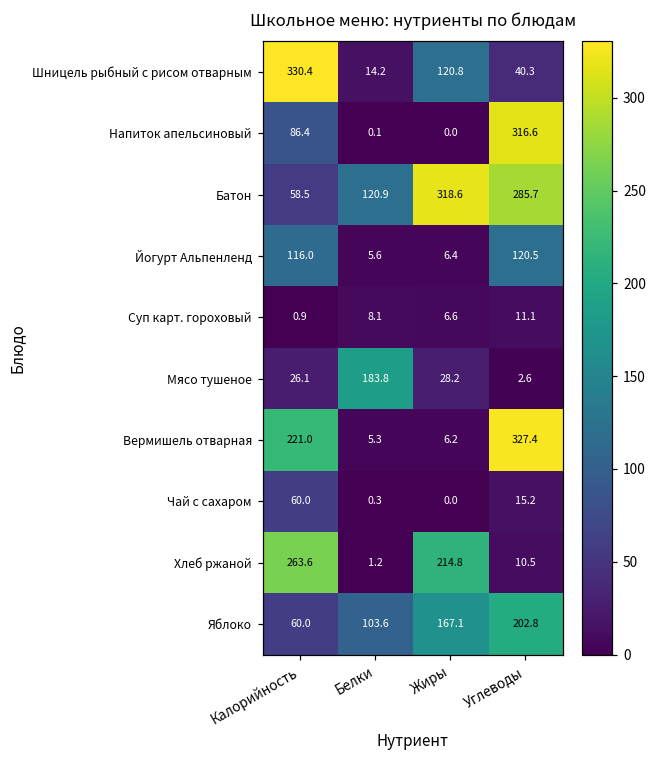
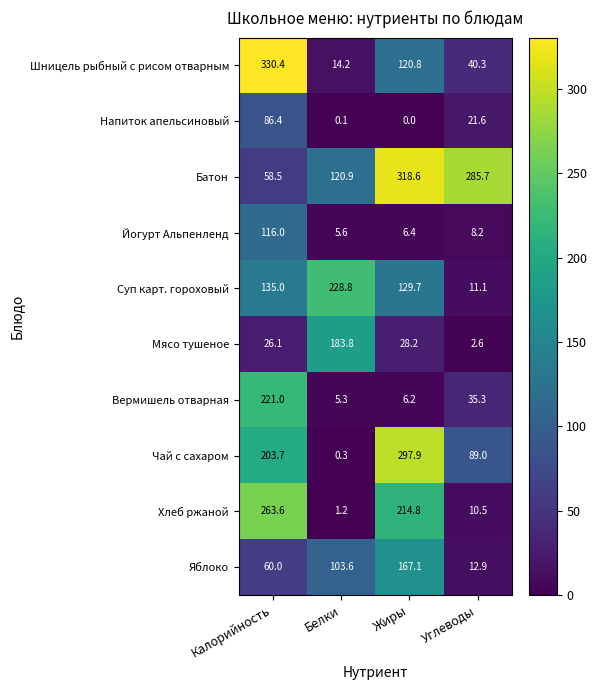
  {
    "Шницель рыбный с рисом отварным": {
      "Калорийность": 330.4,
      "Белки": 14.2,
      "Жиры": 120.8,
      "Углеводы": 40.3
    },
    "Напиток апельсиновый": {
      "Калорийность": 86.4,
      "Белки": 0.1,
      "Жиры": 0.0,
-     "Углеводы": 316.6
+     "Углеводы": 21.6
    },
    "Батон": {
      "Калорийность": 58.5,
      "Белки": 120.9,
      "Жиры": 318.6,
      "Углеводы": 285.7
    },
    "Йогурт Альпенленд": {
      "Калорийность": 116.0,
      "Белки": 5.6,
      "Жиры": 6.4,
-     "Углеводы": 120.5
+     "Углеводы": 8.2
    },
    "Суп карт. гороховый": {
-     "Калорийность": 0.9,
-     "Белки": 8.1,
-     "Жиры": 6.6,
+     "Калорийность": 135.0,
+     "Белки": 228.8,
+     "Жиры": 129.7,
      "Углеводы": 11.1
    },
    "Мясо тушеное": {
      "Калорийность": 26.1,
      "Белки": 183.8,
      "Жиры": 28.2,
      "Углеводы": 2.6
    },
    "Вермишель отварная": {
      "Калорийность": 221.0,
      "Белки": 5.3,
      "Жиры": 6.2,
-     "Углеводы": 327.4
+     "Углеводы": 35.3
    },
    "Чай с сахаром": {
-     "Калорийность": 60.0,
+     "Калорийность": 203.7,
      "Белки": 0.3,
-     "Жиры": 0.0,
-     "Углеводы": 15.2
+     "Жиры": 297.9,
+     "Углеводы": 89.0
    },
    "Хлеб ржаной": {
      "Калорийность": 263.6,
      "Белки": 1.2,
      "Жиры": 214.8,
      "Углеводы": 10.5
    },
    "Яблоко": {
      "Калорийность": 60.0,
      "Белки": 103.6,
      "Жиры": 167.1,
-     "Углеводы": 202.8
+     "Углеводы": 12.9
    }
  }
